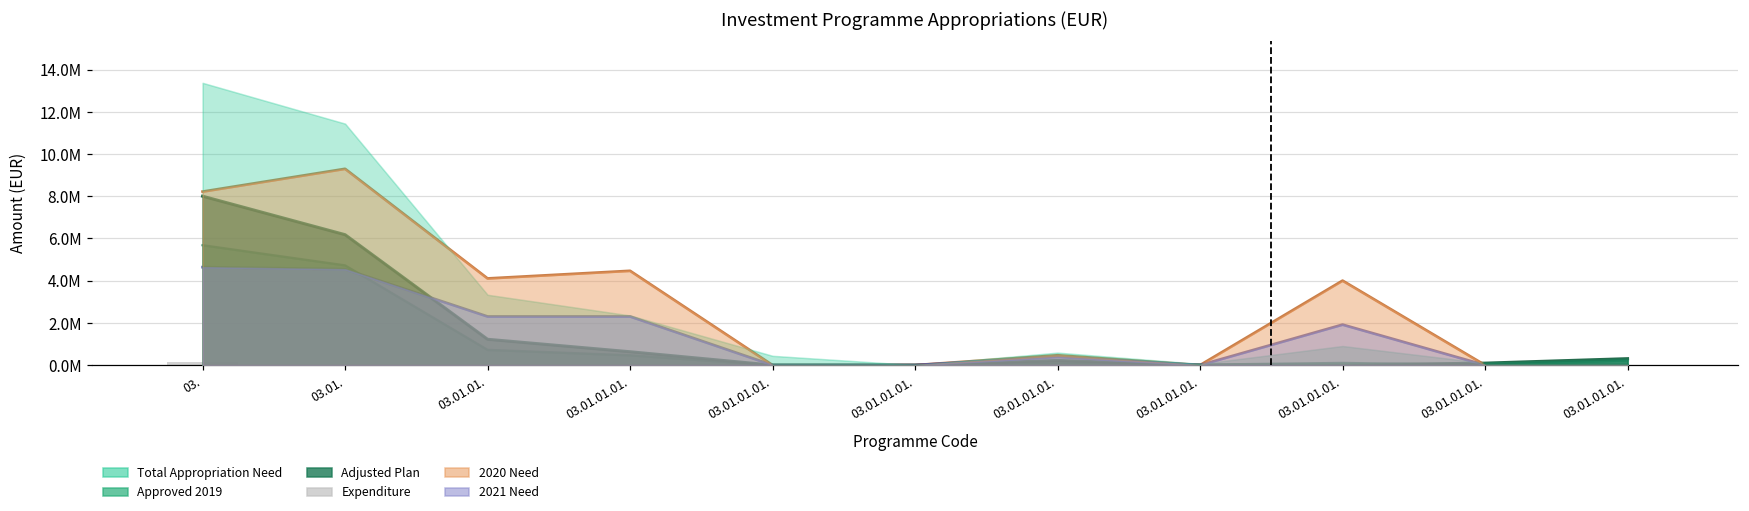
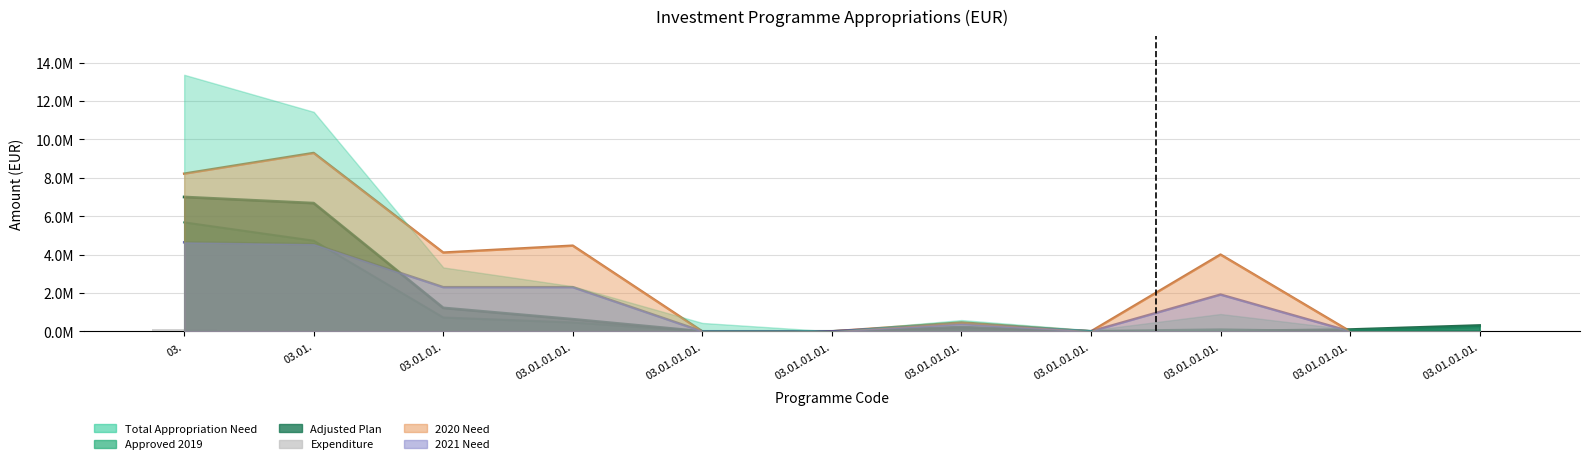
  {
    "Adjusted Plan": {
-     "03.": 8000000,
-     "03.01.": 6200000,
+     "03.": 7000000,
+     "03.01.": 6700000,
      "03.01.01.": 1200000
    },
    "2020 Need": {
      "03.": 8200000,
      "03.01.": 9300000,
      "03.01.01.": 4100000
    }
  }
